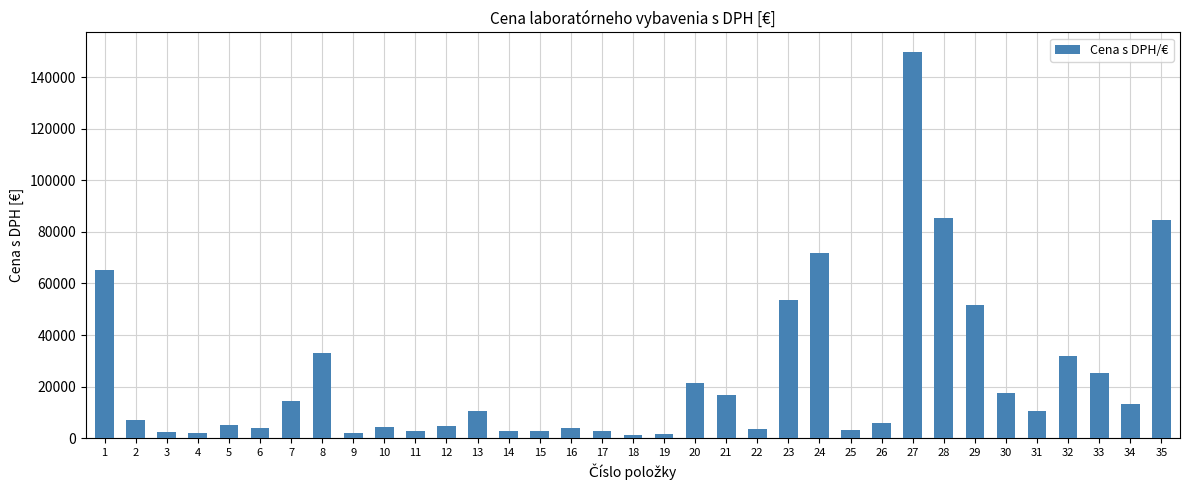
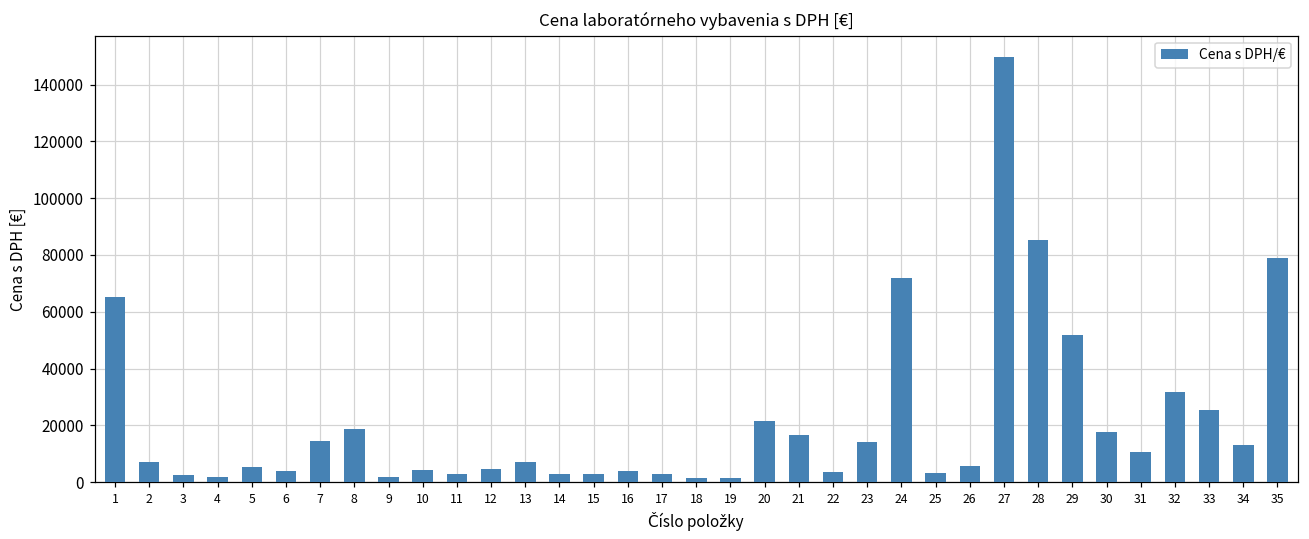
  {
    "1": 65000,
    "2": 7000,
    "3": 3000,
    "4": 2000,
    "5": 5000,
    "6": 4000,
    "7": 14000,
-   "8": 33000,
+   "8": 19000,
    "9": 2000,
    "10": 4000,
    "11": 3000,
    "12": 5000,
-   "13": 11000,
+   "13": 7000,
    "14": 3000,
    "15": 3000,
    "16": 4000,
    "17": 3000,
    "18": 1000,
    "19": 2000,
    "20": 21000,
    "21": 17000,
    "22": 4000,
-   "23": 54000,
+   "23": 14000,
    "24": 72000,
    "25": 3000,
    "26": 6000,
    "27": 150000,
    "28": 85000,
    "29": 52000,
    "30": 18000,
    "31": 11000,
    "32": 32000,
    "33": 25000,
    "34": 13000,
-   "35": 84000
+   "35": 79000
  }
